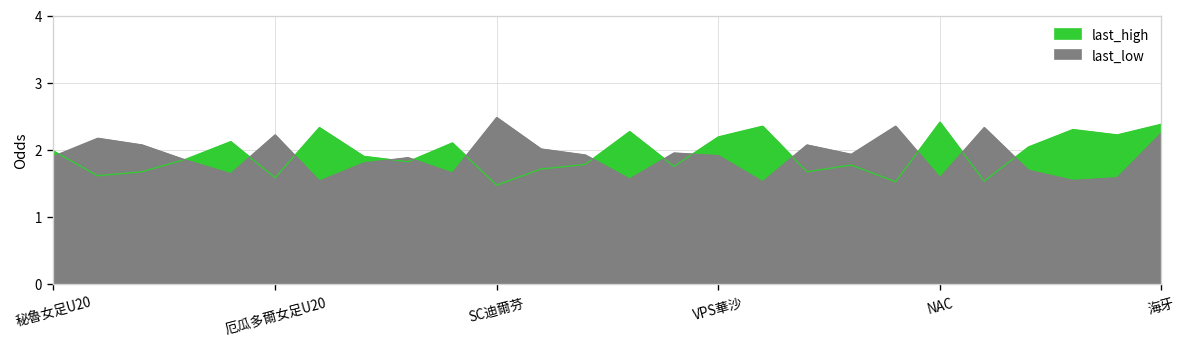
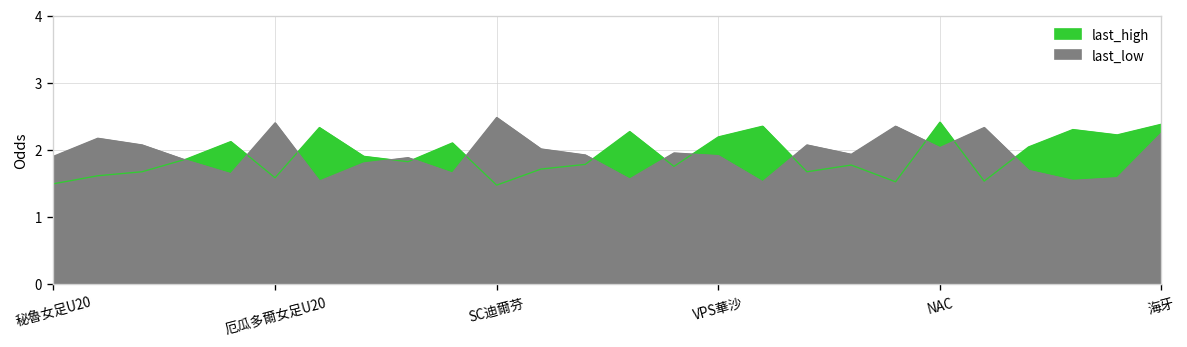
  {
    "last_high": {
-     "秘魯女足U20": 2.0,
+     "秘魯女足U20": 1.5,
      "厄瓜多爾女足U20": 1.6,
      "SC迪爾芬": 1.5,
      "VPS華沙": 2.2,
      "NAC": 2.4,
      "海牙": 2.4
    },
    "last_low": {
      "秘魯女足U20": 1.9,
-     "厄瓜多爾女足U20": 2.2,
+     "厄瓜多爾女足U20": 2.4,
      "SC迪爾芬": 2.5,
      "VPS華沙": 1.9,
-     "NAC": 1.6,
+     "NAC": 2.0,
      "海牙": 2.3
    }
  }
